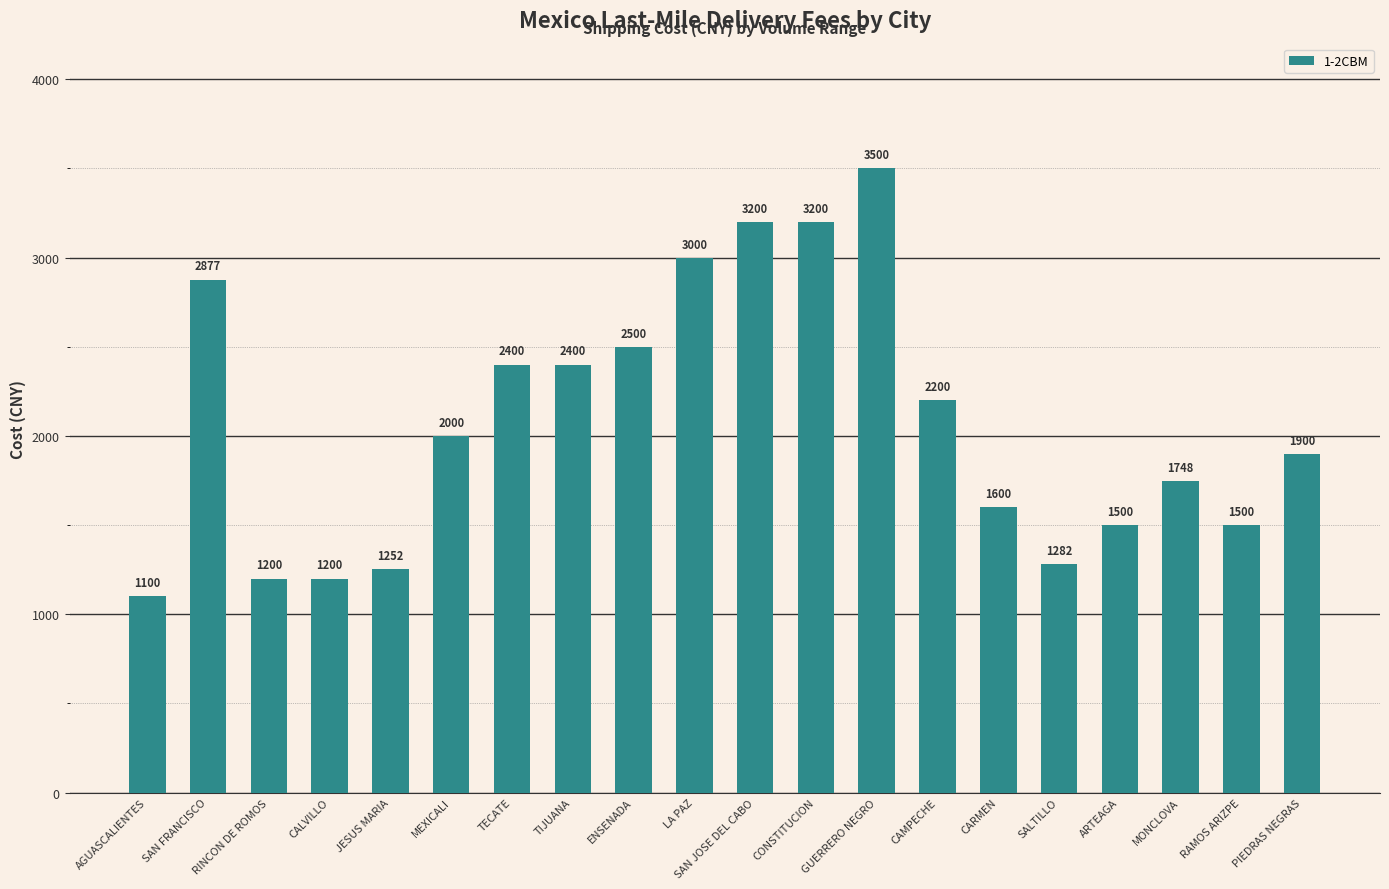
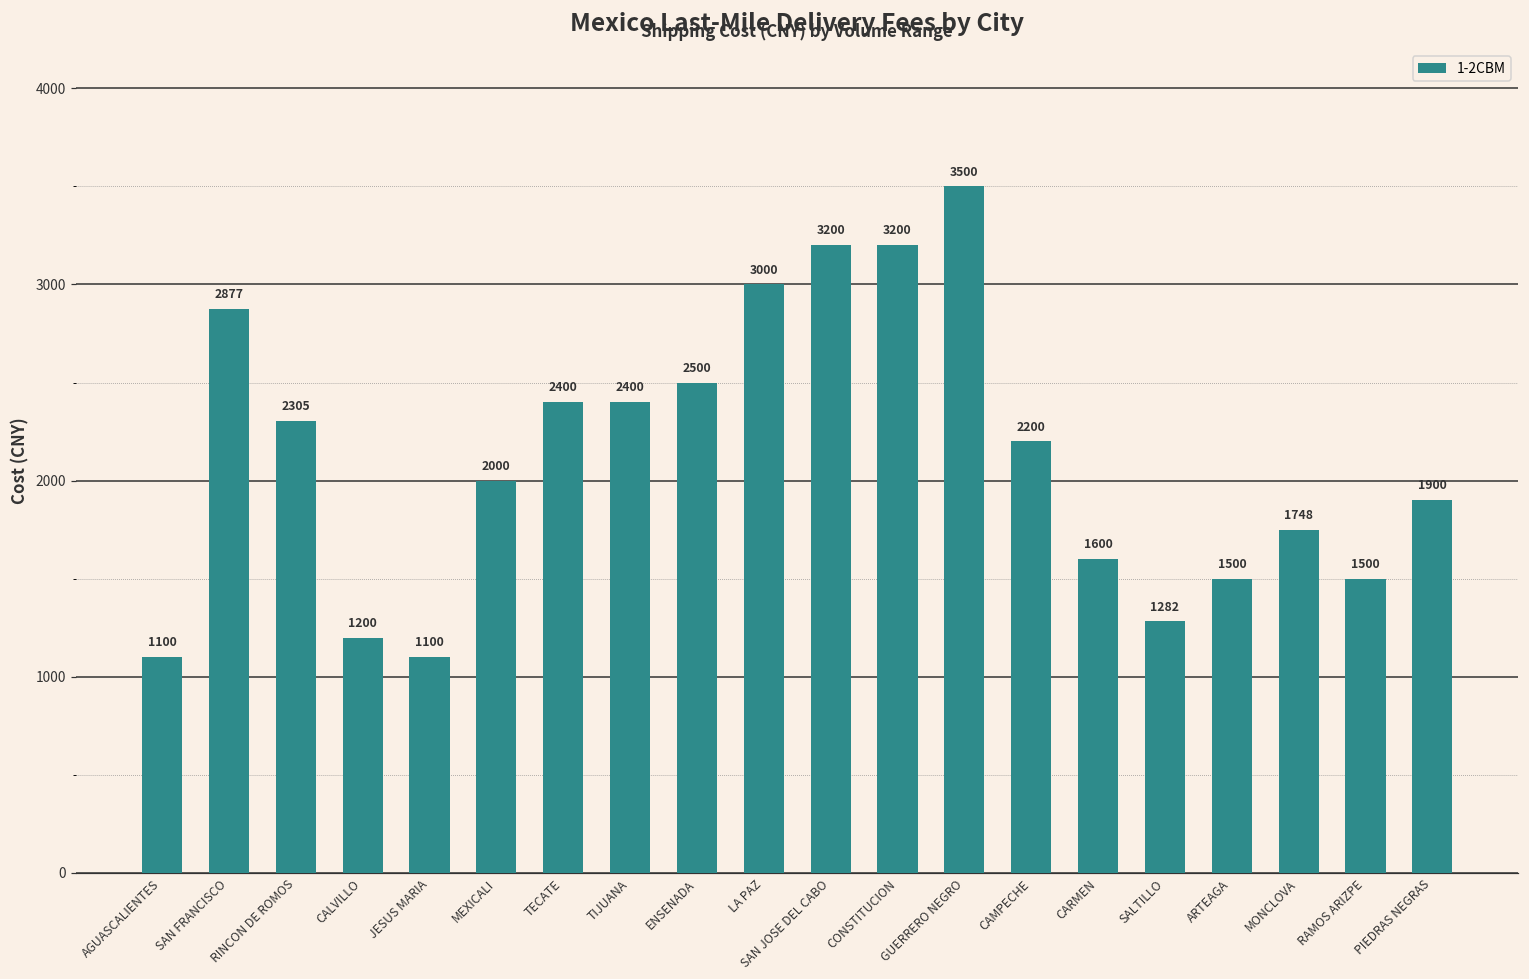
  {
    "AGUASCALIENTES": 1100,
    "SAN FRANCISCO": 2877,
-   "RINCON DE ROMOS": 1200,
+   "RINCON DE ROMOS": 2305,
    "CALVILLO": 1200,
-   "JESUS MARIA": 1252,
+   "JESUS MARIA": 1100,
    "MEXICALI": 2000,
    "TECATE": 2400,
    "TIJUANA": 2400,
    "ENSENADA": 2500,
    "LA PAZ": 3000,
    "SAN JOSE DEL CABO": 3200,
    "CONSTITUCION": 3200,
    "GUERRERO NEGRO": 3500,
    "CAMPECHE": 2200,
    "CARMEN": 1600,
    "SALTILLO": 1282,
    "ARTEAGA": 1500,
    "MONCLOVA": 1748,
    "RAMOS ARIZPE": 1500,
    "PIEDRAS NEGRAS": 1900
  }
